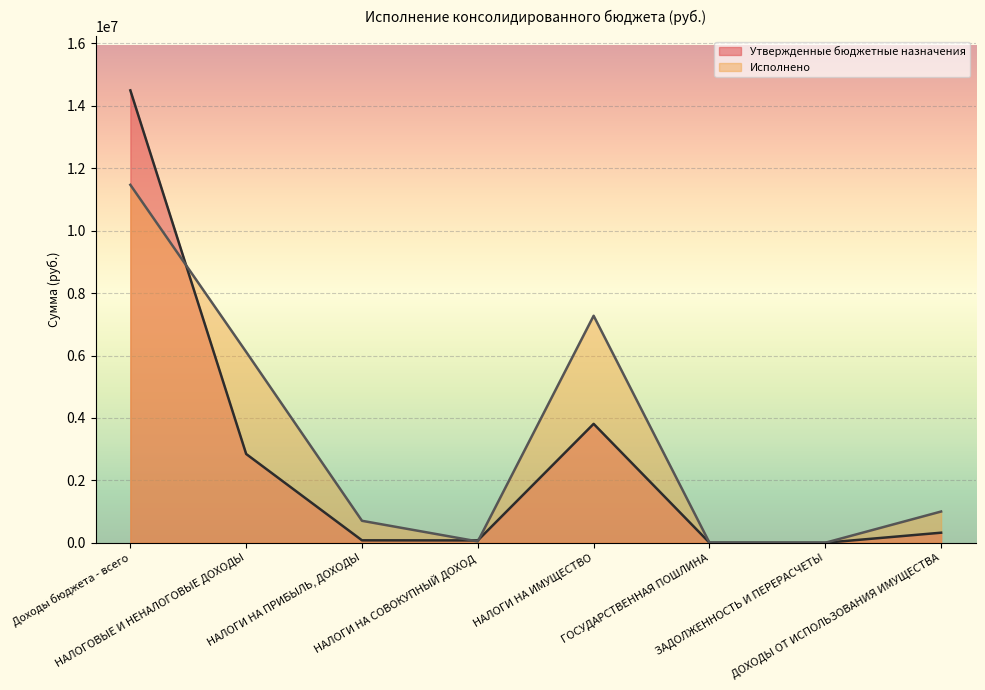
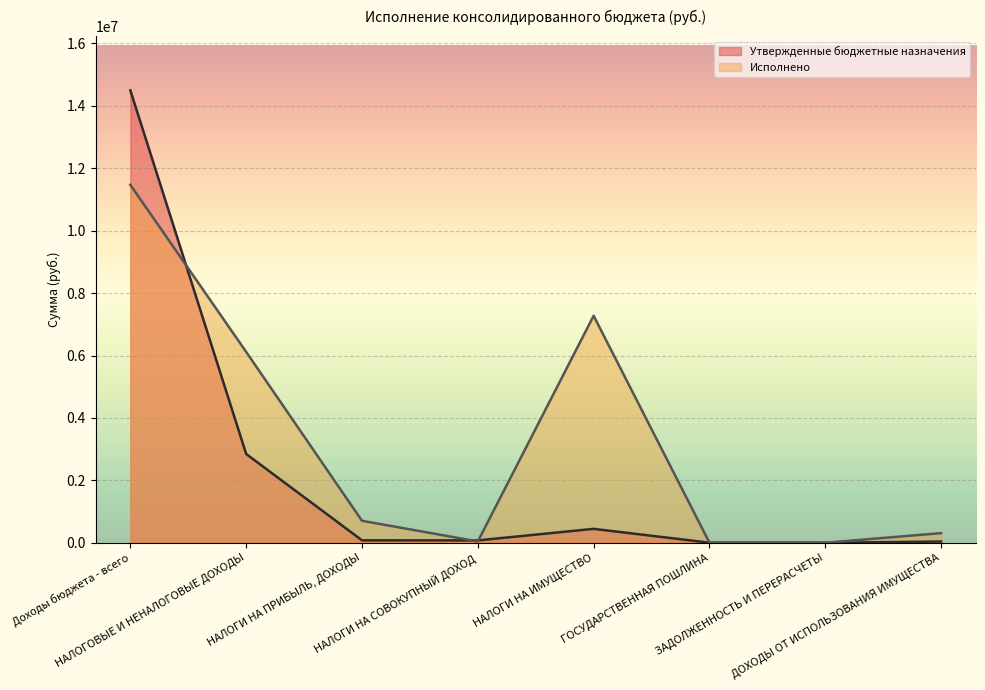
  {
    "Утвержденные бюджетные назначения": {
      "Доходы бюджета - всего": 14500000,
      "НАЛОГОВЫЕ И НЕНАЛОГОВЫЕ ДОХОДЫ": 2800000,
      "НАЛОГИ НА ПРИБЫЛЬ, ДОХОДЫ": 100000,
-     "НАЛОГИ НА ИМУЩЕСТВО": 3800000,
-     "ДОХОДЫ ОТ ИСПОЛЬЗОВАНИЯ ИМУЩЕСТВА": 300000
+     "НАЛОГИ НА ИМУЩЕСТВО": 400000,
+     "ДОХОДЫ ОТ ИСПОЛЬЗОВАНИЯ ИМУЩЕСТВА": 0
    },
    "Исполнено": {
      "Доходы бюджета - всего": 11500000,
      "НАЛОГОВЫЕ И НЕНАЛОГОВЫЕ ДОХОДЫ": 6100000,
      "НАЛОГИ НА ПРИБЫЛЬ, ДОХОДЫ": 700000,
      "НАЛОГИ НА ИМУЩЕСТВО": 7300000,
-     "ДОХОДЫ ОТ ИСПОЛЬЗОВАНИЯ ИМУЩЕСТВА": 1000000
+     "ДОХОДЫ ОТ ИСПОЛЬЗОВАНИЯ ИМУЩЕСТВА": 300000
    }
  }
